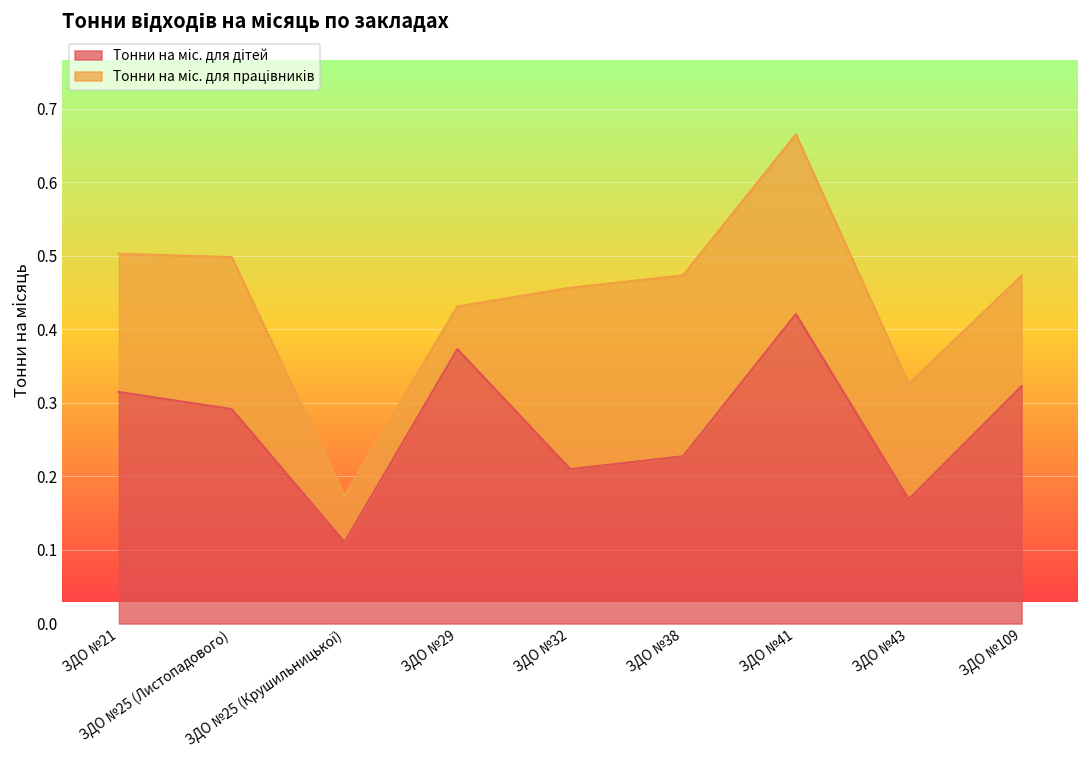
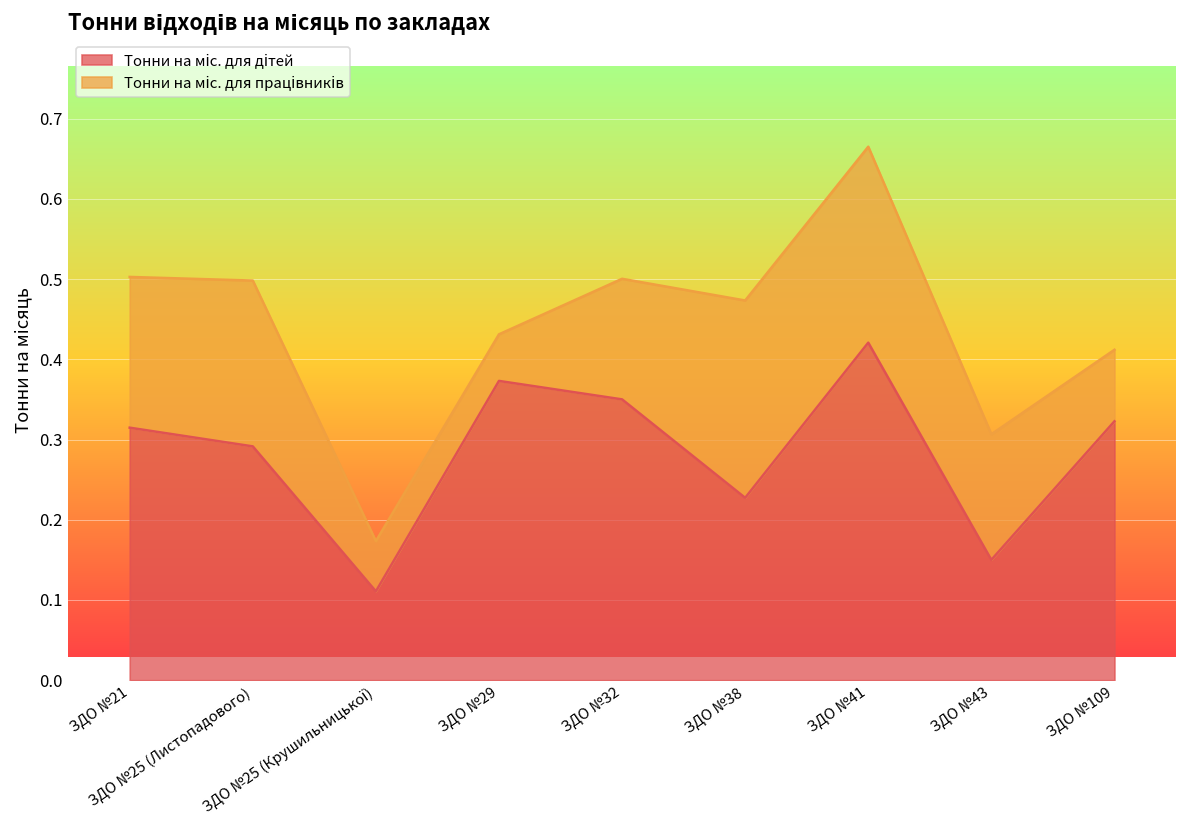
  {
    "Тонни на міс. для дітей": {
      "ЗДО №21": 0.31,
      "ЗДО №25 (Листопадового)": 0.29,
      "ЗДО №25 (Крушильницької)": 0.11,
      "ЗДО №29": 0.37,
-     "ЗДО №32": 0.21,
+     "ЗДО №32": 0.35,
      "ЗДО №38": 0.23,
      "ЗДО №41": 0.42,
-     "ЗДО №43": 0.17,
+     "ЗДО №43": 0.15,
      "ЗДО №109": 0.32
    },
    "Тонни на міс. для працівників": {
      "ЗДО №21": 0.19,
      "ЗДО №25 (Листопадового)": 0.21,
      "ЗДО №25 (Крушильницької)": 0.06,
      "ЗДО №29": 0.06,
-     "ЗДО №32": 0.25,
+     "ЗДО №32": 0.15,
      "ЗДО №38": 0.25,
      "ЗДО №41": 0.24,
      "ЗДО №43": 0.16,
-     "ЗДО №109": 0.15
+     "ЗДО №109": 0.09
    }
  }
